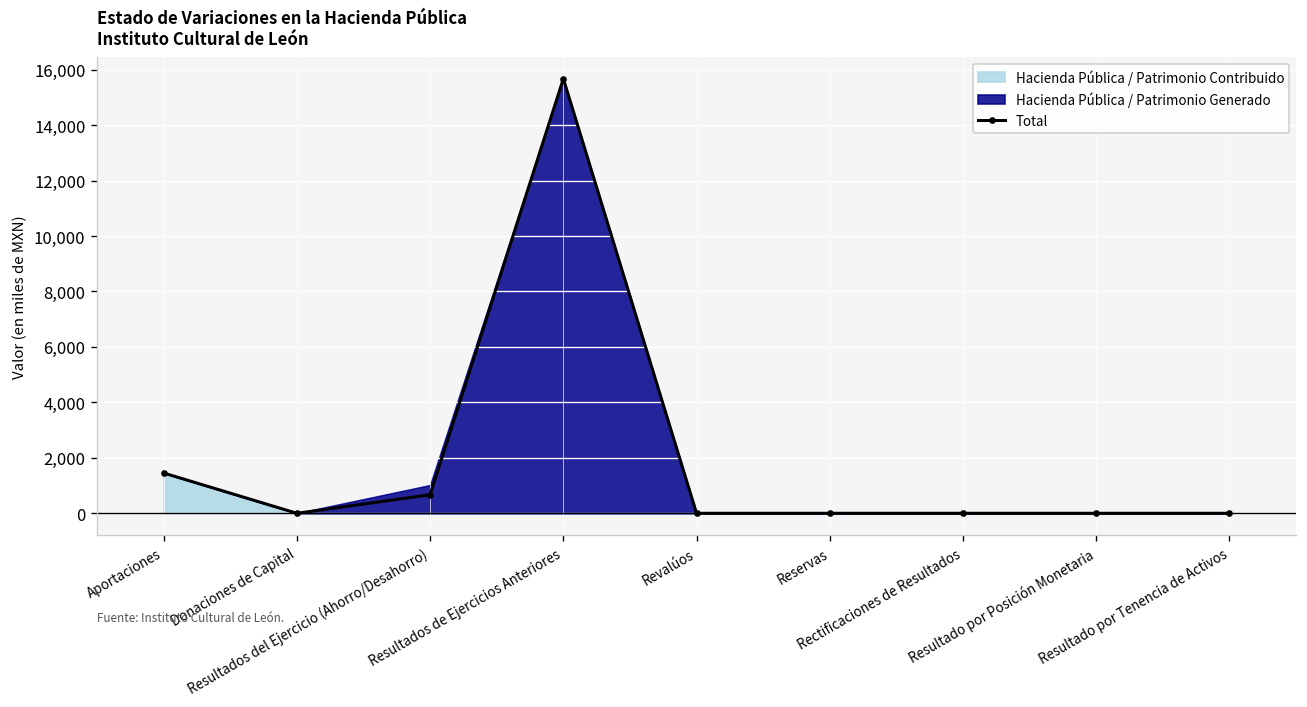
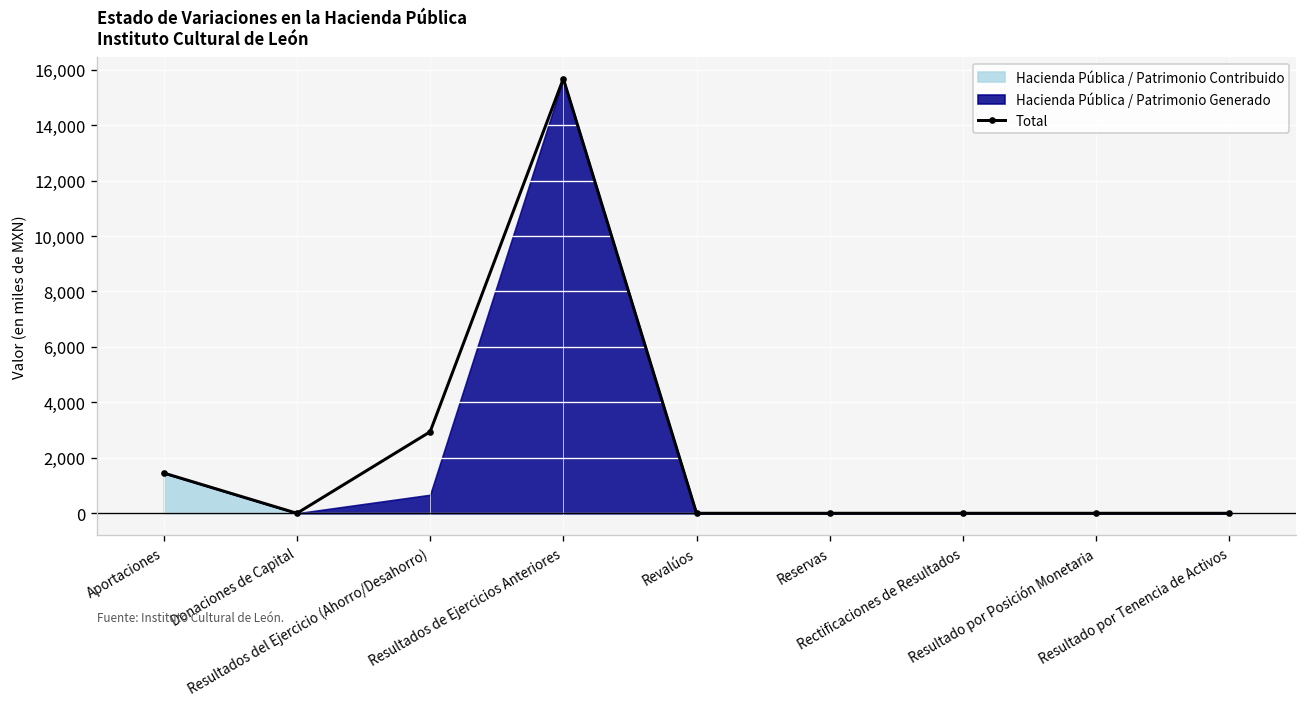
  {
    "Total": {
-     "Resultados del Ejercicio (Ahorro/Desahorro)": "700"
+     "Resultados del Ejercicio (Ahorro/Desahorro)": "2,900"
    },
    "Hacienda Pública / Patrimonio Contribuido": {
      "Resultados del Ejercicio (Ahorro/Desahorro)": "0",
      "Resultados de Ejercicios Anteriores": "0"
    },
    "Hacienda Pública / Patrimonio Generado": {
-     "Resultados del Ejercicio (Ahorro/Desahorro)": "1,000"
+     "Resultados del Ejercicio (Ahorro/Desahorro)": "700"
    }
  }
